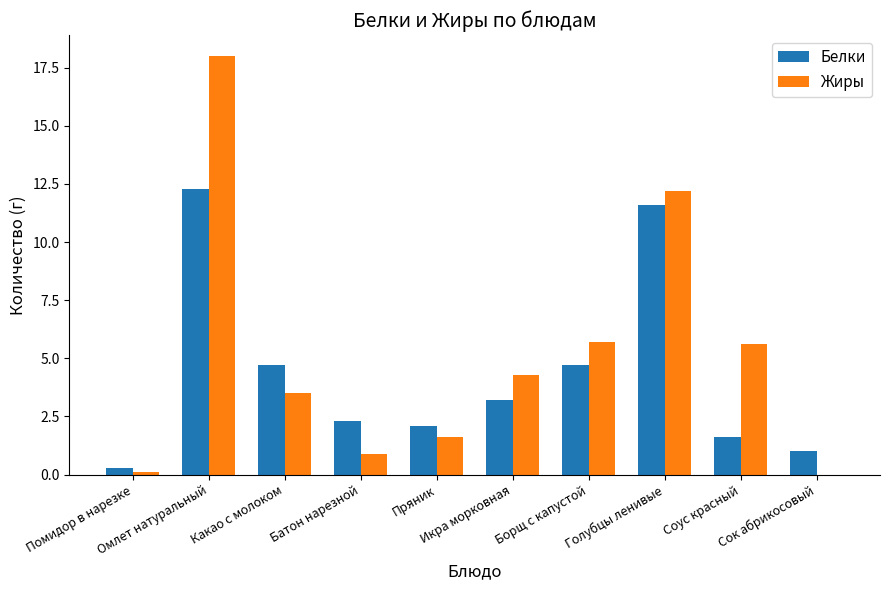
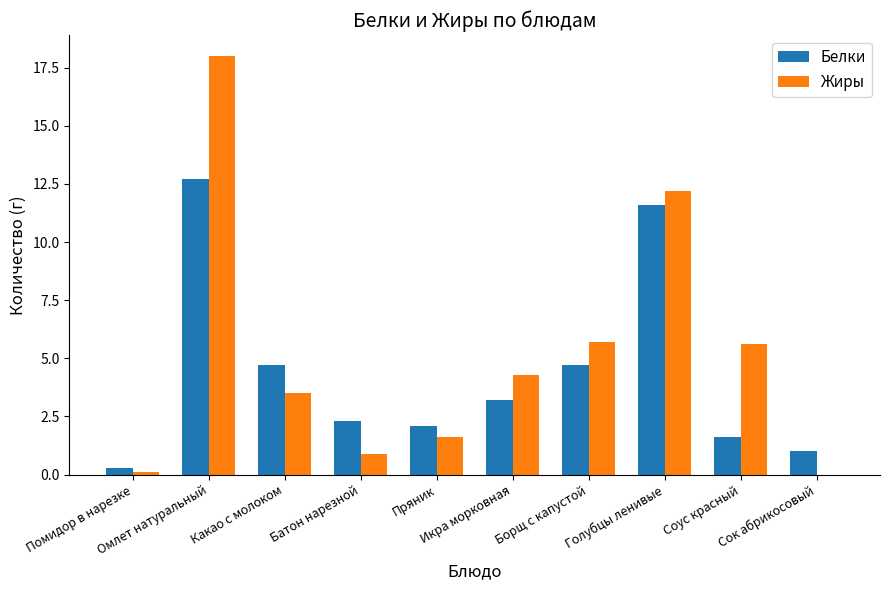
  {
    "Белки": {
      "Помидор в нарезке": 0.3,
-     "Омлет натуральный": 12.3,
+     "Омлет натуральный": 12.7,
      "Какао с молоком": 4.7,
      "Батон нарезной": 2.3,
      "Пряник": 2.1,
      "Икра морковная": 3.2,
      "Борщ с капустой": 4.7,
      "Голубцы ленивые": 11.6,
      "Соус красный": 1.6,
      "Сок абрикосовый": 1.0
    },
    "Жиры": {
      "Омлет натуральный": 18.0,
      "Какао с молоком": 3.5,
      "Батон нарезной": 0.9,
      "Пряник": 1.6,
      "Икра морковная": 4.3,
      "Борщ с капустой": 5.7,
      "Голубцы ленивые": 12.2,
      "Соус красный": 5.6,
      "Сок абрикосовый": 0.0
    }
  }
